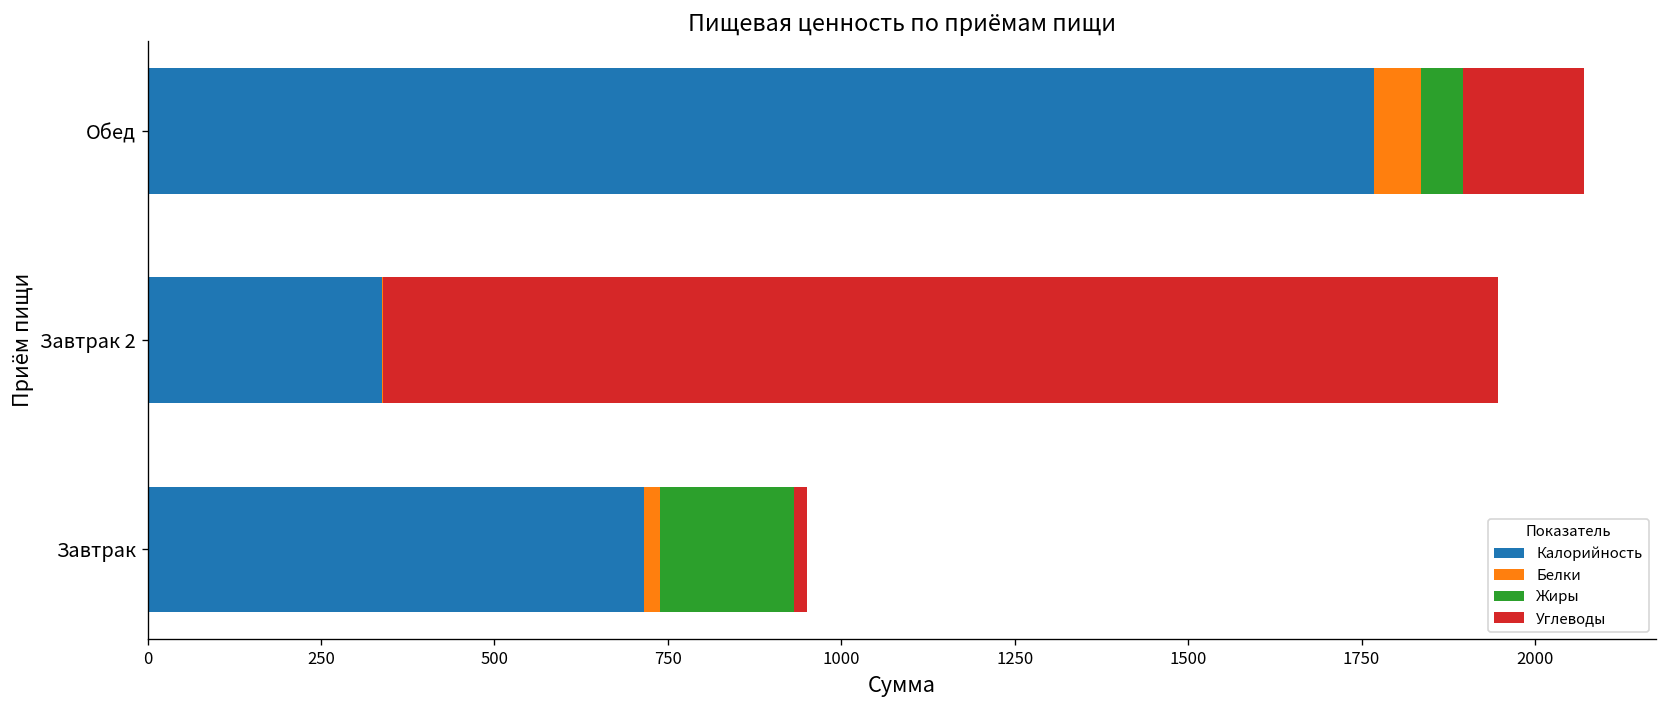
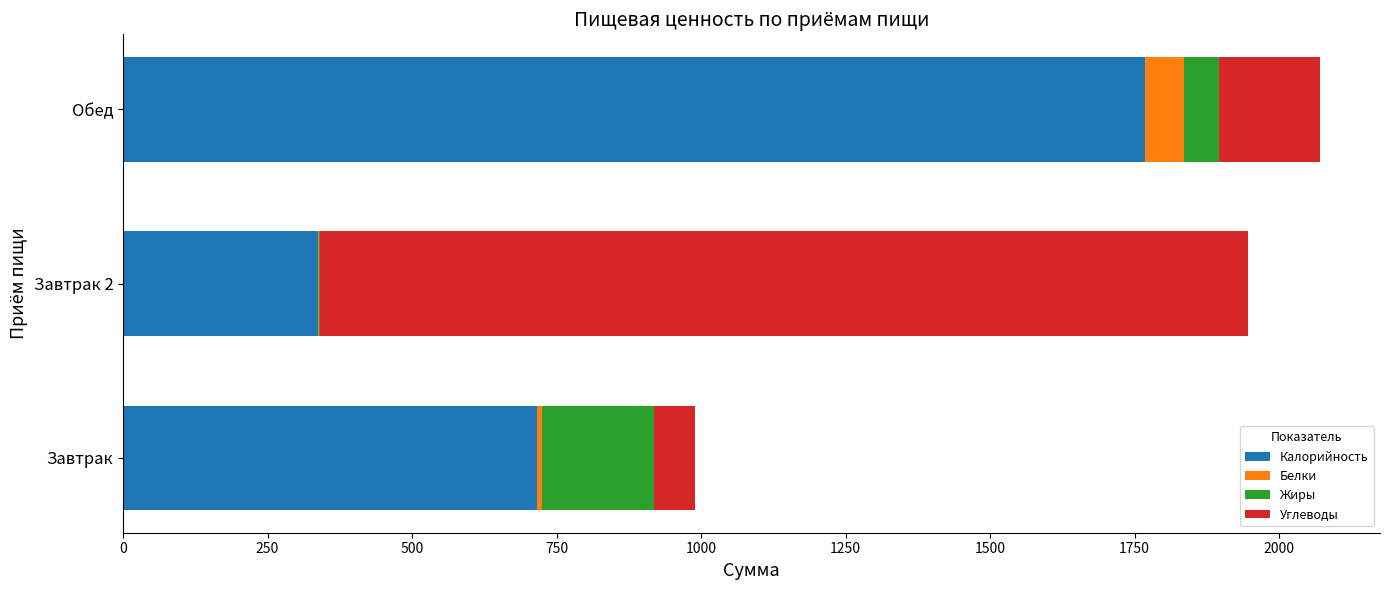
  {
    "Калорийность": {
      "Обед": 1770,
      "Завтрак 2": 340,
      "Завтрак": 720
    },
    "Белки": {
      "Обед": 70,
-     "Завтрак": 20
+     "Завтрак": 10
    },
    "Жиры": {
      "Обед": 60,
      "Завтрак": 190
    },
    "Углеводы": {
      "Обед": 180,
      "Завтрак 2": 1610,
-     "Завтрак": 20
+     "Завтрак": 70
    }
  }
